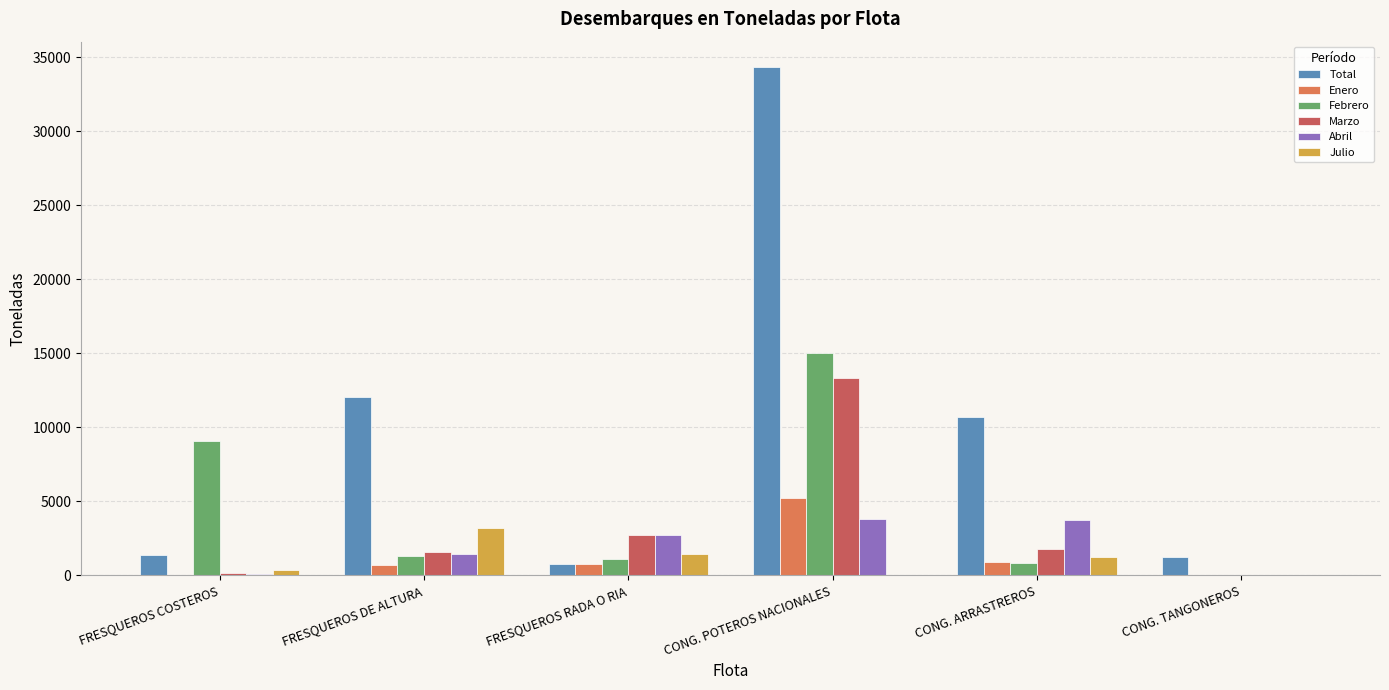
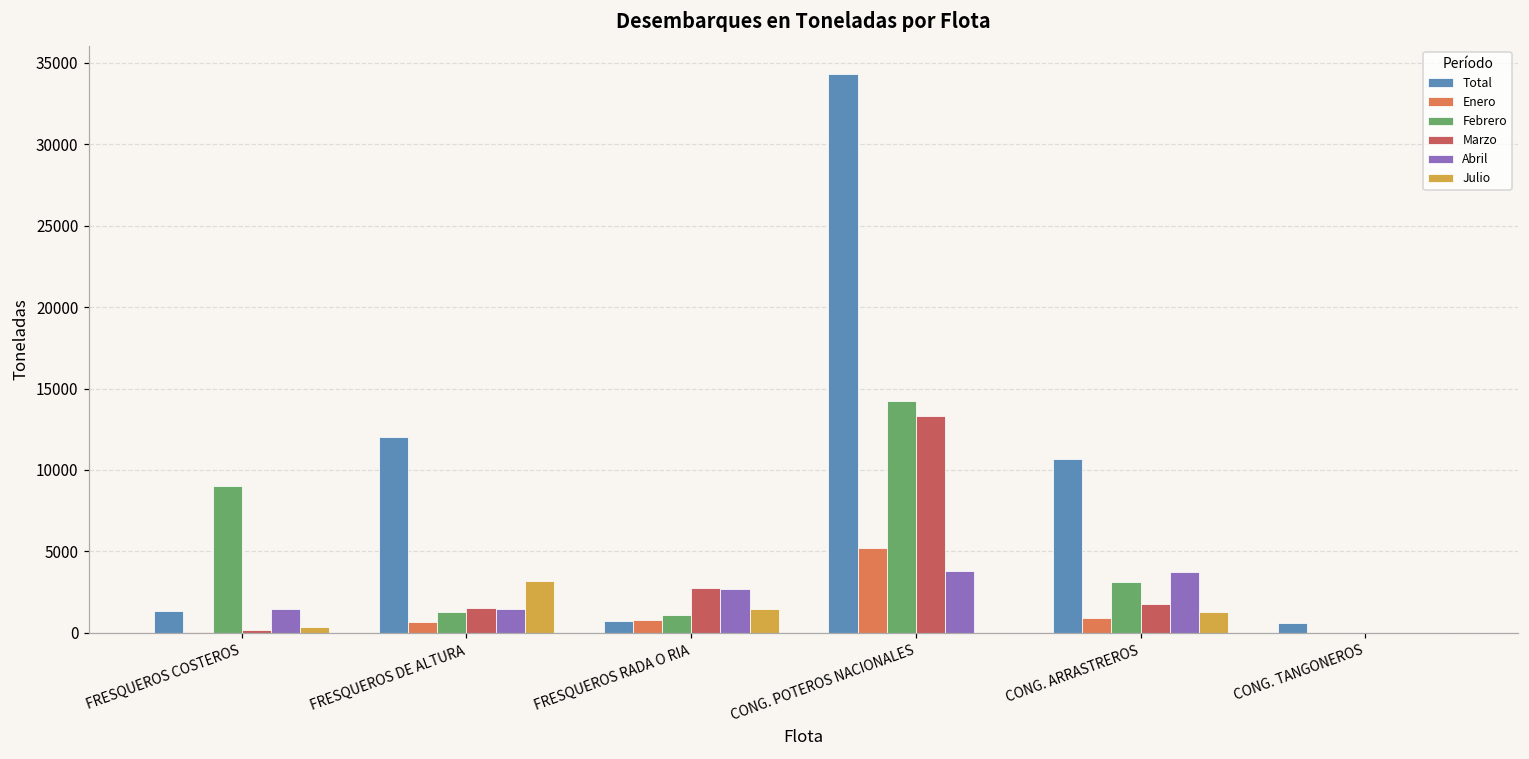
  {
    "Total": {
      "FRESQUEROS COSTEROS": 1400,
      "FRESQUEROS DE ALTURA": 12000,
      "FRESQUEROS RADA O RIA": 700,
      "CONG. POTEROS NACIONALES": 34300,
      "CONG. ARRASTREROS": 10700,
-     "CONG. TANGONEROS": 1200
+     "CONG. TANGONEROS": 600
    },
    "Febrero": {
      "FRESQUEROS COSTEROS": 9000,
      "FRESQUEROS DE ALTURA": 1300,
      "FRESQUEROS RADA O RIA": 1100,
-     "CONG. POTEROS NACIONALES": 15000,
-     "CONG. ARRASTREROS": 900,
+     "CONG. POTEROS NACIONALES": 14300,
+     "CONG. ARRASTREROS": 3100,
      "CONG. TANGONEROS": 0
    },
    "Abril": {
-     "FRESQUEROS COSTEROS": 100,
+     "FRESQUEROS COSTEROS": 1500,
      "FRESQUEROS DE ALTURA": 1500,
      "FRESQUEROS RADA O RIA": 2700,
      "CONG. POTEROS NACIONALES": 3800,
      "CONG. ARRASTREROS": 3800,
      "CONG. TANGONEROS": 0
    }
  }
